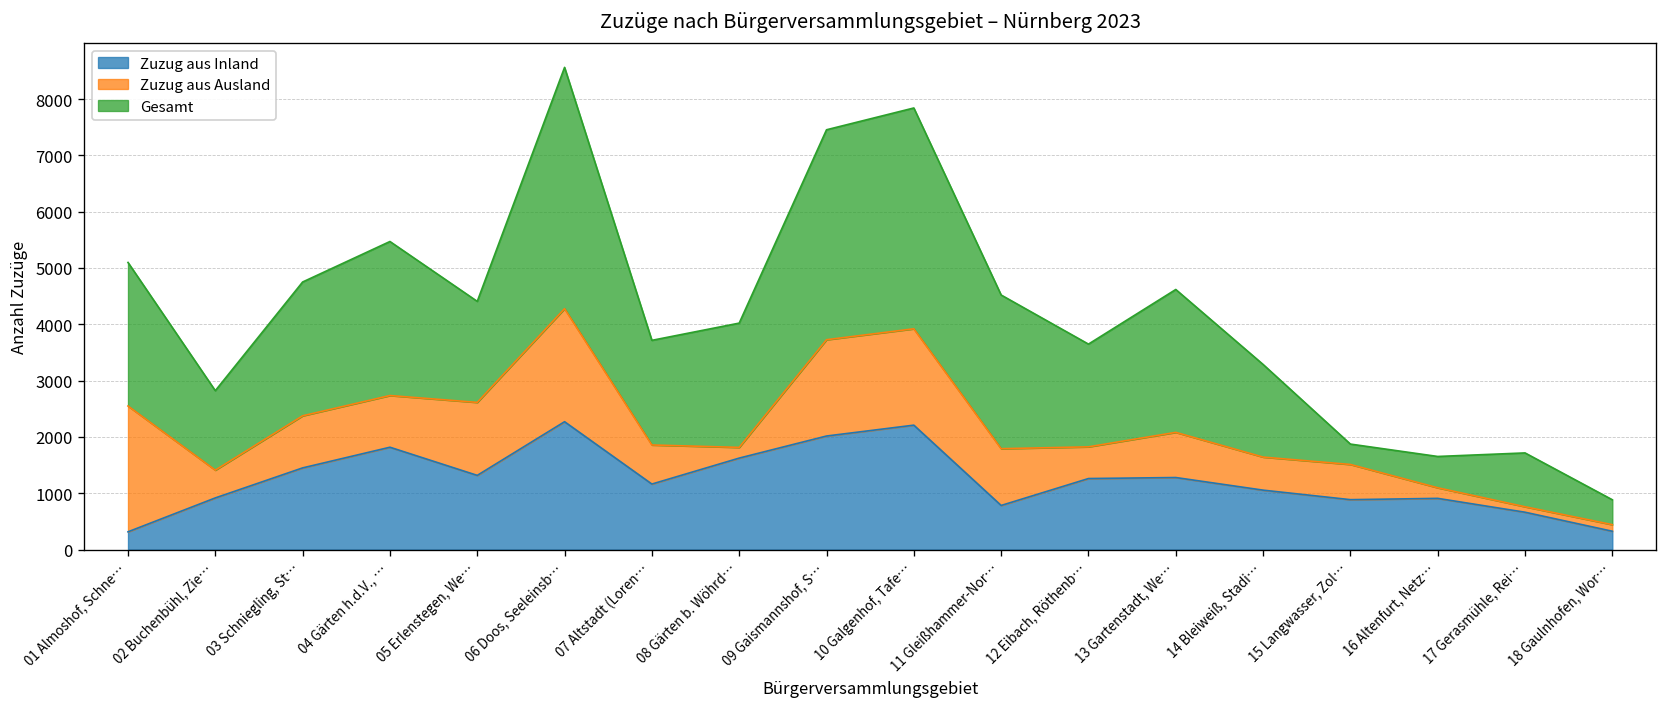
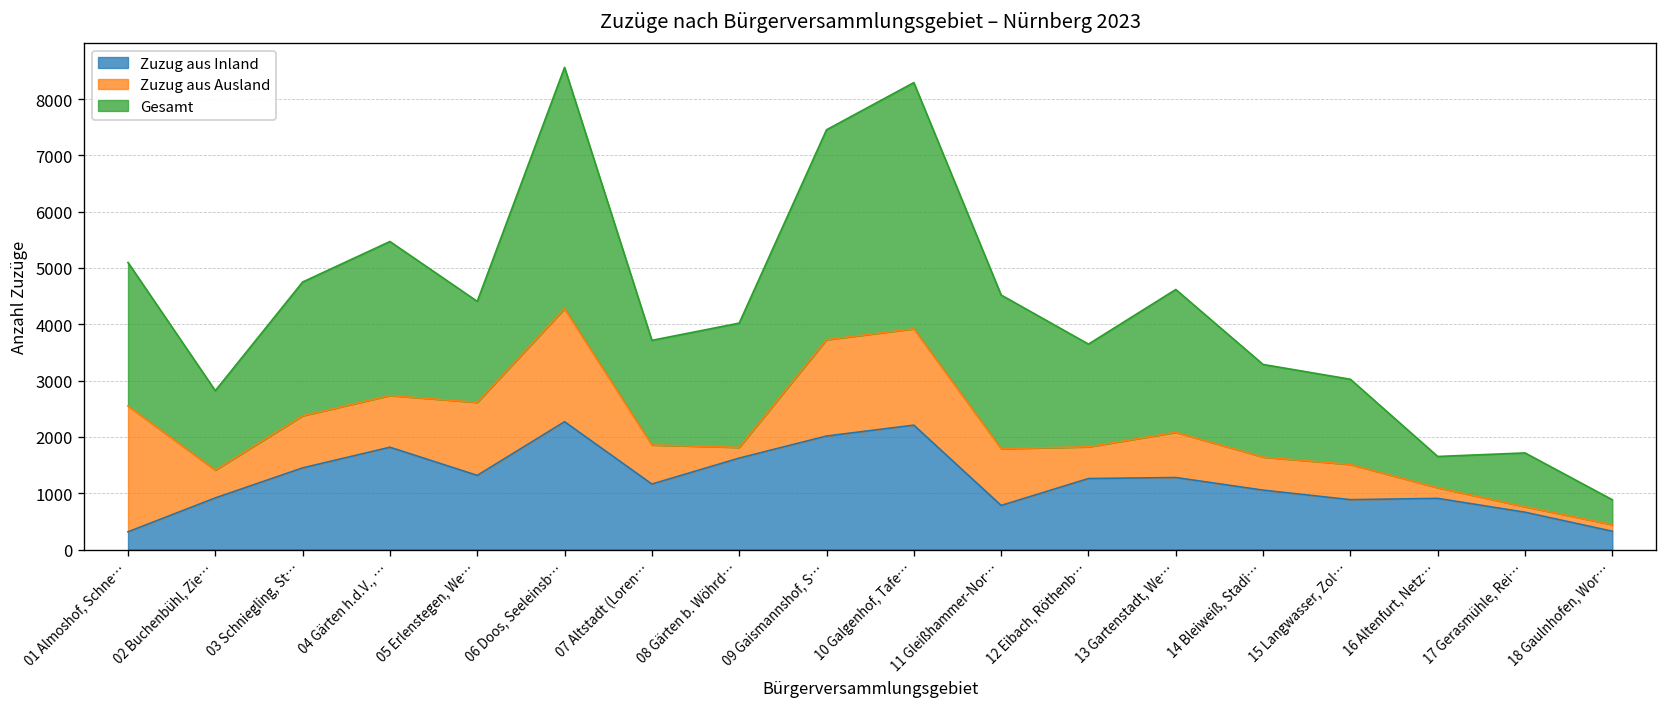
  {
    "Zuzug aus Inland": {
      "01 Almoshof, Schne…": 300,
      "02 Buchenbühl, Zie…": 900,
      "03 Schniegling, St…": 1500,
      "04 Gärten h.d.V., …": 1800,
      "05 Erlenstegen, We…": 1300,
      "06 Doos, Seeleinsb…": 2300,
      "07 Altstadt (Loren…": 1200,
      "08 Gärten b. Wöhrd…": 1600,
      "09 Gaismannshof, S…": 2000,
      "10 Galgenhof, Tafe…": 2200,
      "11 Gleißhammer-Nor…": 800,
      "12 Eibach, Röthenb…": 1300,
      "13 Gartenstadt, We…": 1300,
      "14 Bleiweiß, Stadi…": 1100,
      "15 Langwasser, Zol…": 900,
      "16 Altenfurt, Netz…": 900,
      "17 Gerasmühle, Rei…": 700,
      "18 Gaulnhofen, Wor…": 300
    },
    "Zuzug aus Ausland": {
      "01 Almoshof, Schne…": 2200,
      "02 Buchenbühl, Zie…": 500,
      "03 Schniegling, St…": 900,
      "04 Gärten h.d.V., …": 900,
      "05 Erlenstegen, We…": 1300,
      "06 Doos, Seeleinsb…": 2000,
      "07 Altstadt (Loren…": 700,
      "08 Gärten b. Wöhrd…": 200,
      "09 Gaismannshof, S…": 1700,
      "10 Galgenhof, Tafe…": 1700,
      "11 Gleißhammer-Nor…": 1000,
      "12 Eibach, Röthenb…": 600,
      "13 Gartenstadt, We…": 800,
      "14 Bleiweiß, Stadi…": 600,
      "15 Langwasser, Zol…": 600,
      "16 Altenfurt, Netz…": 200,
      "17 Gerasmühle, Rei…": 100,
      "18 Gaulnhofen, Wor…": 100
    },
    "Gesamt": {
      "01 Almoshof, Schne…": 2500,
      "02 Buchenbühl, Zie…": 1400,
      "03 Schniegling, St…": 2400,
      "04 Gärten h.d.V., …": 2700,
      "05 Erlenstegen, We…": 1800,
      "06 Doos, Seeleinsb…": 4300,
      "07 Altstadt (Loren…": 1900,
      "08 Gärten b. Wöhrd…": 2200,
      "09 Gaismannshof, S…": 3700,
-     "10 Galgenhof, Tafe…": 3900,
+     "10 Galgenhof, Tafe…": 4400,
      "11 Gleißhammer-Nor…": 2700,
      "12 Eibach, Röthenb…": 1800,
      "13 Gartenstadt, We…": 2500,
      "14 Bleiweiß, Stadi…": 1600,
-     "15 Langwasser, Zol…": 400,
+     "15 Langwasser, Zol…": 1500,
      "16 Altenfurt, Netz…": 600,
      "17 Gerasmühle, Rei…": 1000,
      "18 Gaulnhofen, Wor…": 400
    }
  }
